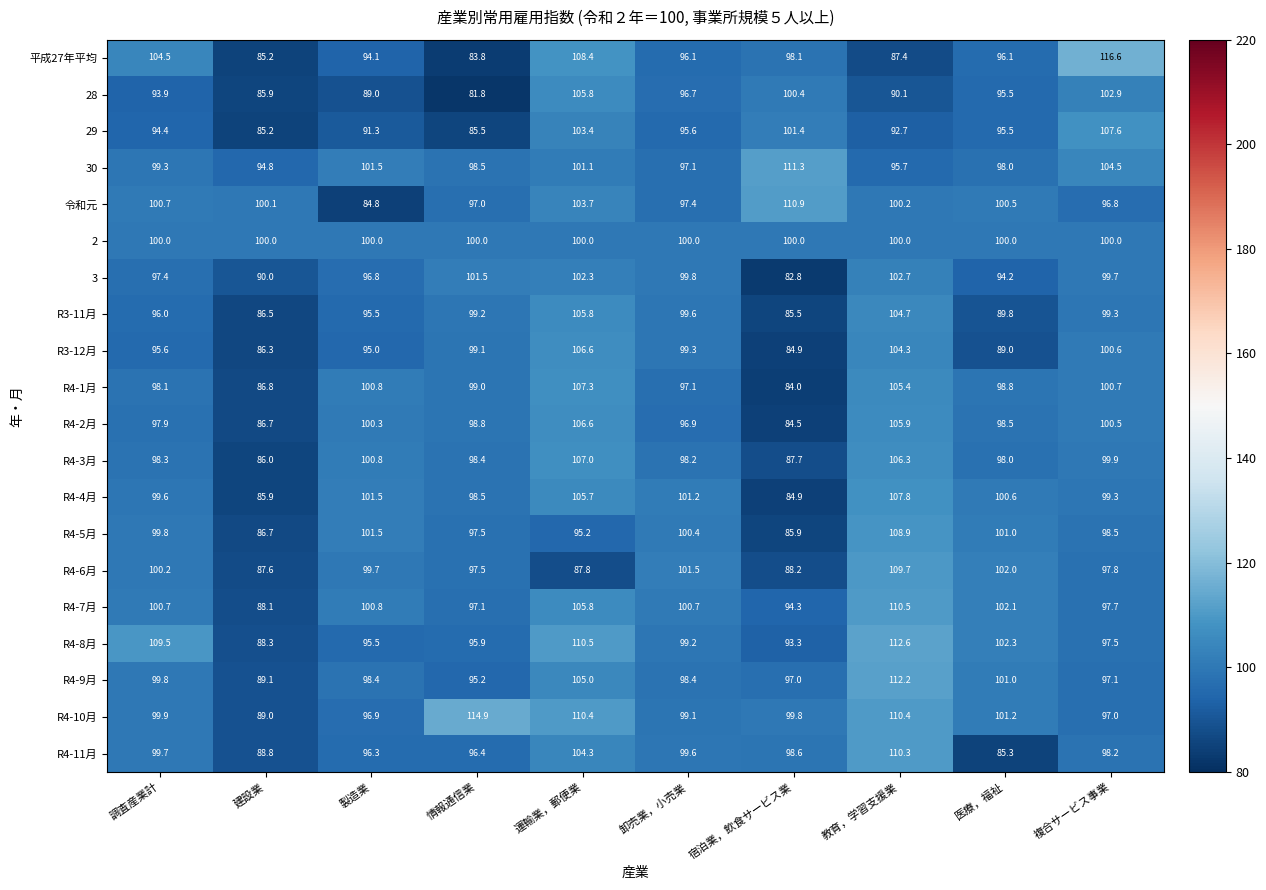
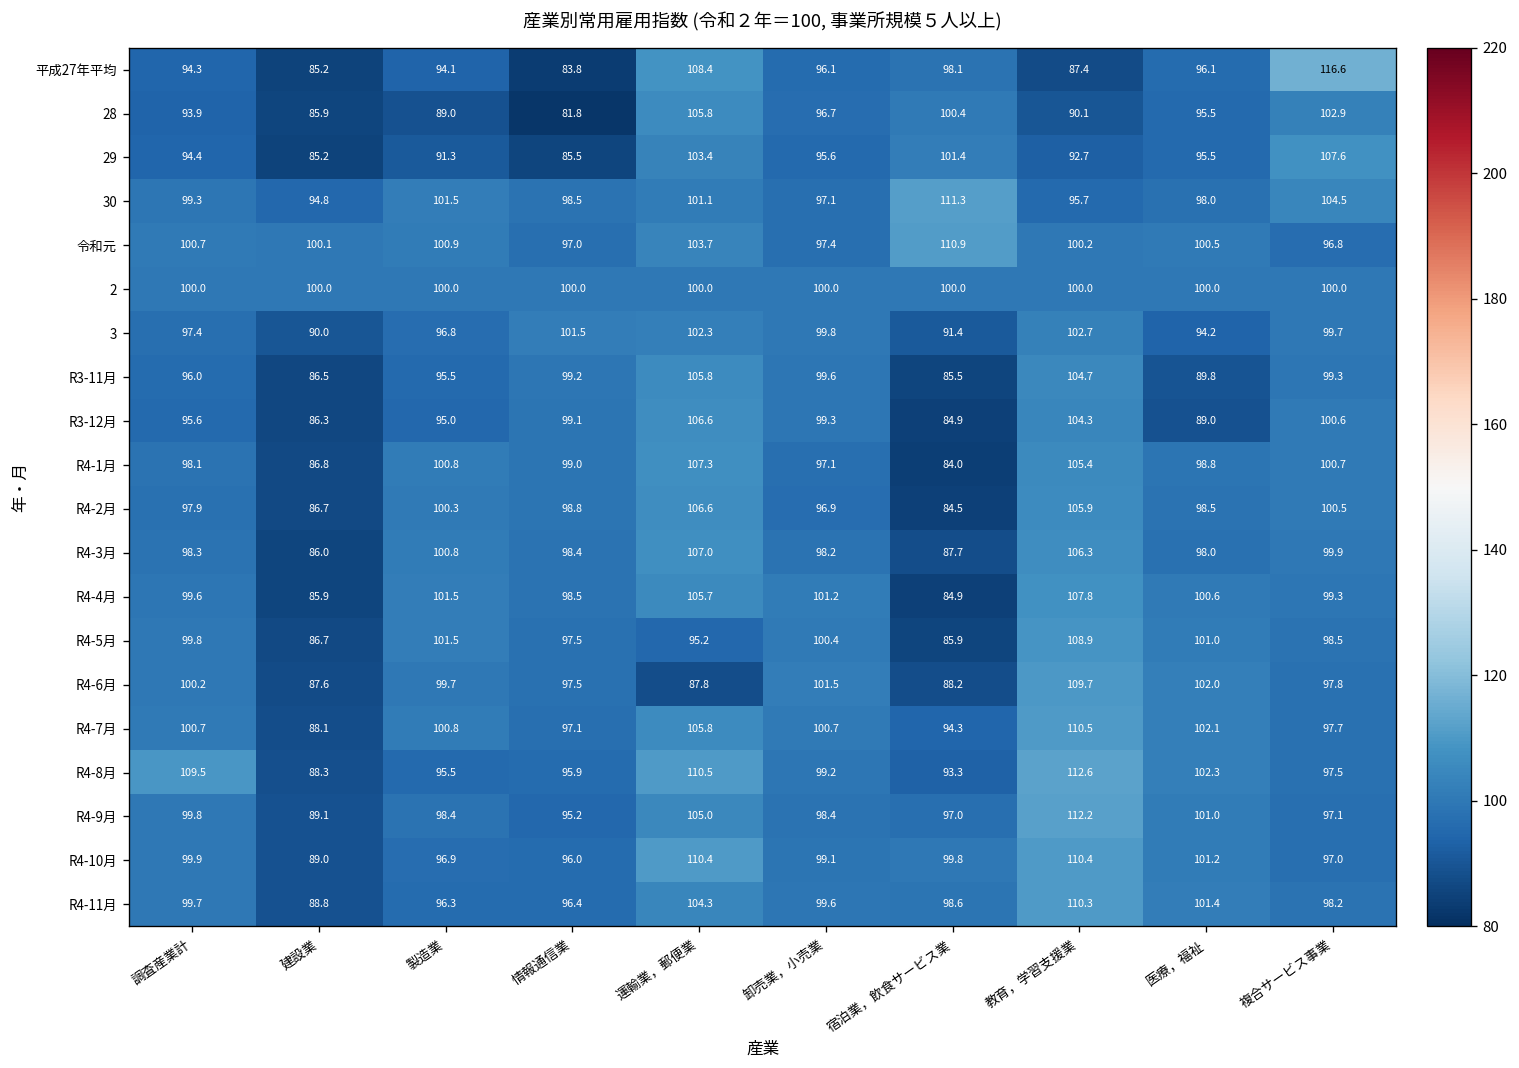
  {
    "平成27年平均": {
-     "調査産業計": 104.5,
+     "調査産業計": 94.3,
      "建設業": 85.2,
      "製造業": 94.1,
      "情報通信業": 83.8,
      "運輸業，郵便業": 108.4,
      "卸売業，小売業": 96.1,
      "宿泊業，飲食サービス業": 98.1,
      "教育，学習支援業": 87.4,
      "医療，福祉": 96.1,
      "複合サービス事業": 116.6
    },
    "28": {
      "調査産業計": 93.9,
      "建設業": 85.9,
      "製造業": 89.0,
      "情報通信業": 81.8,
      "運輸業，郵便業": 105.8,
      "卸売業，小売業": 96.7,
      "宿泊業，飲食サービス業": 100.4,
      "教育，学習支援業": 90.1,
      "医療，福祉": 95.5,
      "複合サービス事業": 102.9
    },
    "29": {
      "調査産業計": 94.4,
      "建設業": 85.2,
      "製造業": 91.3,
      "情報通信業": 85.5,
      "運輸業，郵便業": 103.4,
      "卸売業，小売業": 95.6,
      "宿泊業，飲食サービス業": 101.4,
      "教育，学習支援業": 92.7,
      "医療，福祉": 95.5,
      "複合サービス事業": 107.6
    },
    "30": {
      "調査産業計": 99.3,
      "建設業": 94.8,
      "製造業": 101.5,
      "情報通信業": 98.5,
      "運輸業，郵便業": 101.1,
      "卸売業，小売業": 97.1,
      "宿泊業，飲食サービス業": 111.3,
      "教育，学習支援業": 95.7,
      "医療，福祉": 98.0,
      "複合サービス事業": 104.5
    },
    "令和元": {
      "調査産業計": 100.7,
      "建設業": 100.1,
-     "製造業": 84.8,
+     "製造業": 100.9,
      "情報通信業": 97.0,
      "運輸業，郵便業": 103.7,
      "卸売業，小売業": 97.4,
      "宿泊業，飲食サービス業": 110.9,
      "教育，学習支援業": 100.2,
      "医療，福祉": 100.5,
      "複合サービス事業": 96.8
    },
    "2": {
      "調査産業計": 100.0,
      "建設業": 100.0,
      "製造業": 100.0,
      "情報通信業": 100.0,
      "運輸業，郵便業": 100.0,
      "卸売業，小売業": 100.0,
      "宿泊業，飲食サービス業": 100.0,
      "教育，学習支援業": 100.0,
      "医療，福祉": 100.0,
      "複合サービス事業": 100.0
    },
    "3": {
      "調査産業計": 97.4,
      "建設業": 90.0,
      "製造業": 96.8,
      "情報通信業": 101.5,
      "運輸業，郵便業": 102.3,
      "卸売業，小売業": 99.8,
-     "宿泊業，飲食サービス業": 82.8,
+     "宿泊業，飲食サービス業": 91.4,
      "教育，学習支援業": 102.7,
      "医療，福祉": 94.2,
      "複合サービス事業": 99.7
    },
    "R3-11月": {
      "調査産業計": 96.0,
      "建設業": 86.5,
      "製造業": 95.5,
      "情報通信業": 99.2,
      "運輸業，郵便業": 105.8,
      "卸売業，小売業": 99.6,
      "宿泊業，飲食サービス業": 85.5,
      "教育，学習支援業": 104.7,
      "医療，福祉": 89.8,
      "複合サービス事業": 99.3
    },
    "R3-12月": {
      "調査産業計": 95.6,
      "建設業": 86.3,
      "製造業": 95.0,
      "情報通信業": 99.1,
      "運輸業，郵便業": 106.6,
      "卸売業，小売業": 99.3,
      "宿泊業，飲食サービス業": 84.9,
      "教育，学習支援業": 104.3,
      "医療，福祉": 89.0,
      "複合サービス事業": 100.6
    },
    "R4-1月": {
      "調査産業計": 98.1,
      "建設業": 86.8,
      "製造業": 100.8,
      "情報通信業": 99.0,
      "運輸業，郵便業": 107.3,
      "卸売業，小売業": 97.1,
      "宿泊業，飲食サービス業": 84.0,
      "教育，学習支援業": 105.4,
      "医療，福祉": 98.8,
      "複合サービス事業": 100.7
    },
    "R4-2月": {
      "調査産業計": 97.9,
      "建設業": 86.7,
      "製造業": 100.3,
      "情報通信業": 98.8,
      "運輸業，郵便業": 106.6,
      "卸売業，小売業": 96.9,
      "宿泊業，飲食サービス業": 84.5,
      "教育，学習支援業": 105.9,
      "医療，福祉": 98.5,
      "複合サービス事業": 100.5
    },
    "R4-3月": {
      "調査産業計": 98.3,
      "建設業": 86.0,
      "製造業": 100.8,
      "情報通信業": 98.4,
      "運輸業，郵便業": 107.0,
      "卸売業，小売業": 98.2,
      "宿泊業，飲食サービス業": 87.7,
      "教育，学習支援業": 106.3,
      "医療，福祉": 98.0,
      "複合サービス事業": 99.9
    },
    "R4-4月": {
      "調査産業計": 99.6,
      "建設業": 85.9,
      "製造業": 101.5,
      "情報通信業": 98.5,
      "運輸業，郵便業": 105.7,
      "卸売業，小売業": 101.2,
      "宿泊業，飲食サービス業": 84.9,
      "教育，学習支援業": 107.8,
      "医療，福祉": 100.6,
      "複合サービス事業": 99.3
    },
    "R4-5月": {
      "調査産業計": 99.8,
      "建設業": 86.7,
      "製造業": 101.5,
      "情報通信業": 97.5,
      "運輸業，郵便業": 95.2,
      "卸売業，小売業": 100.4,
      "宿泊業，飲食サービス業": 85.9,
      "教育，学習支援業": 108.9,
      "医療，福祉": 101.0,
      "複合サービス事業": 98.5
    },
    "R4-6月": {
      "調査産業計": 100.2,
      "建設業": 87.6,
      "製造業": 99.7,
      "情報通信業": 97.5,
      "運輸業，郵便業": 87.8,
      "卸売業，小売業": 101.5,
      "宿泊業，飲食サービス業": 88.2,
      "教育，学習支援業": 109.7,
      "医療，福祉": 102.0,
      "複合サービス事業": 97.8
    },
    "R4-7月": {
      "調査産業計": 100.7,
      "建設業": 88.1,
      "製造業": 100.8,
      "情報通信業": 97.1,
      "運輸業，郵便業": 105.8,
      "卸売業，小売業": 100.7,
      "宿泊業，飲食サービス業": 94.3,
      "教育，学習支援業": 110.5,
      "医療，福祉": 102.1,
      "複合サービス事業": 97.7
    },
    "R4-8月": {
      "調査産業計": 109.5,
      "建設業": 88.3,
      "製造業": 95.5,
      "情報通信業": 95.9,
      "運輸業，郵便業": 110.5,
      "卸売業，小売業": 99.2,
      "宿泊業，飲食サービス業": 93.3,
      "教育，学習支援業": 112.6,
      "医療，福祉": 102.3,
      "複合サービス事業": 97.5
    },
    "R4-9月": {
      "調査産業計": 99.8,
      "建設業": 89.1,
      "製造業": 98.4,
      "情報通信業": 95.2,
      "運輸業，郵便業": 105.0,
      "卸売業，小売業": 98.4,
      "宿泊業，飲食サービス業": 97.0,
      "教育，学習支援業": 112.2,
      "医療，福祉": 101.0,
      "複合サービス事業": 97.1
    },
    "R4-10月": {
      "調査産業計": 99.9,
      "建設業": 89.0,
      "製造業": 96.9,
-     "情報通信業": 114.9,
+     "情報通信業": 96.0,
      "運輸業，郵便業": 110.4,
      "卸売業，小売業": 99.1,
      "宿泊業，飲食サービス業": 99.8,
      "教育，学習支援業": 110.4,
      "医療，福祉": 101.2,
      "複合サービス事業": 97.0
    },
    "R4-11月": {
      "調査産業計": 99.7,
      "建設業": 88.8,
      "製造業": 96.3,
      "情報通信業": 96.4,
      "運輸業，郵便業": 104.3,
      "卸売業，小売業": 99.6,
      "宿泊業，飲食サービス業": 98.6,
      "教育，学習支援業": 110.3,
-     "医療，福祉": 85.3,
+     "医療，福祉": 101.4,
      "複合サービス事業": 98.2
    }
  }
